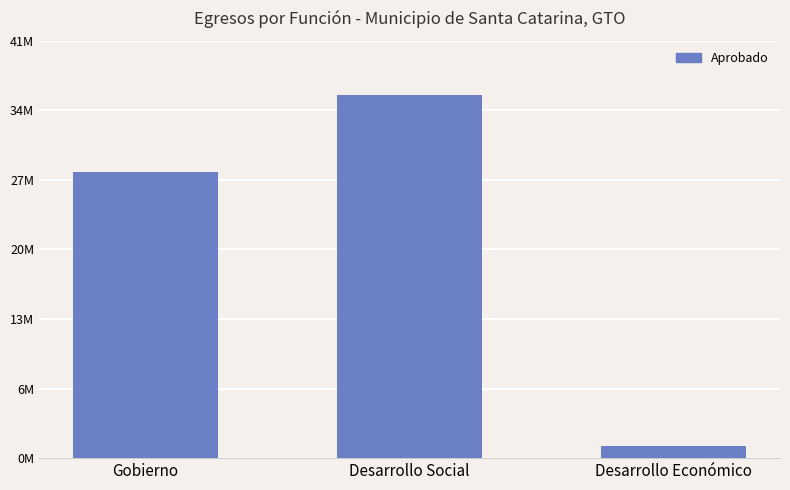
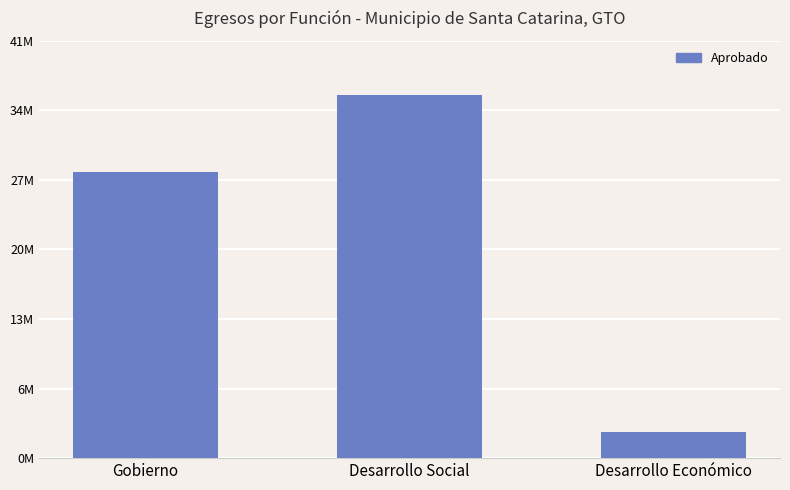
  {
    "Gobierno": 28500000,
    "Desarrollo Social": 36200000,
-   "Desarrollo Económico": 1200000
+   "Desarrollo Económico": 2600000
  }
